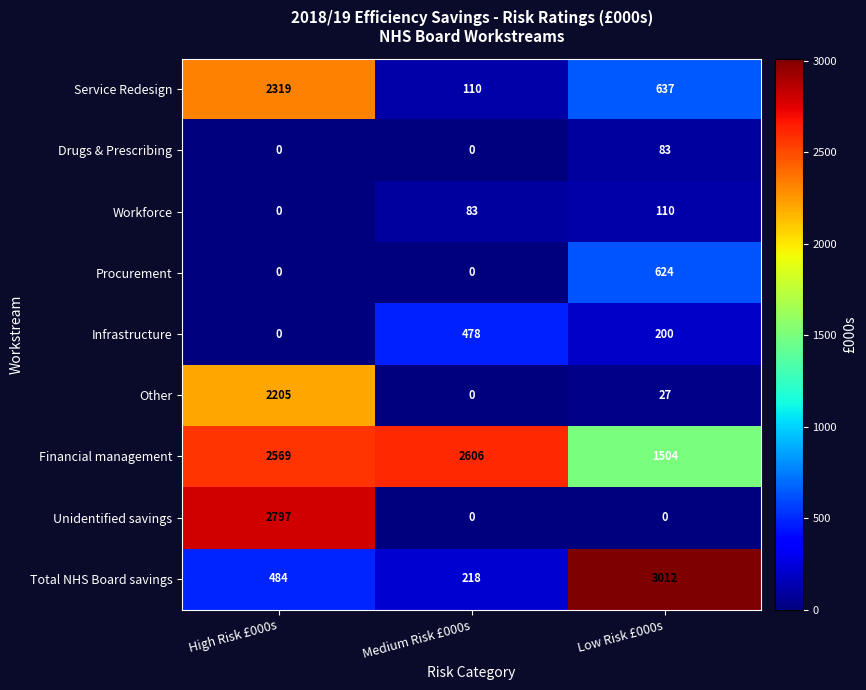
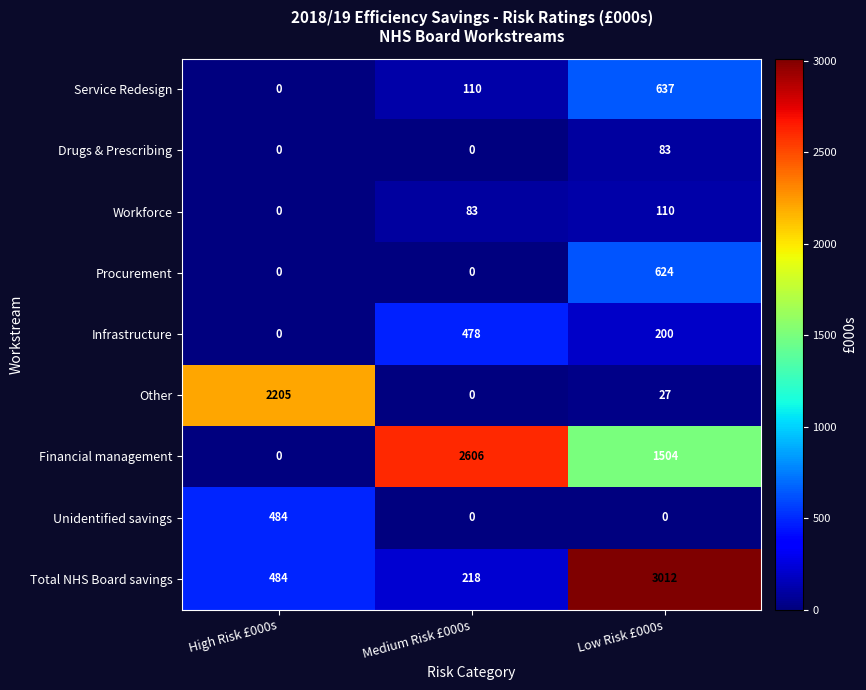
  {
    "Service Redesign": {
-     "High Risk £000s": 2319,
+     "High Risk £000s": 0,
      "Medium Risk £000s": 110,
      "Low Risk £000s": 637
    },
    "Drugs & Prescribing": {
      "High Risk £000s": 0,
      "Medium Risk £000s": 0,
      "Low Risk £000s": 83
    },
    "Workforce": {
      "High Risk £000s": 0,
      "Medium Risk £000s": 83,
      "Low Risk £000s": 110
    },
    "Procurement": {
      "High Risk £000s": 0,
      "Medium Risk £000s": 0,
      "Low Risk £000s": 624
    },
    "Infrastructure": {
      "High Risk £000s": 0,
      "Medium Risk £000s": 478,
      "Low Risk £000s": 200
    },
    "Other": {
      "High Risk £000s": 2205,
      "Medium Risk £000s": 0,
      "Low Risk £000s": 27
    },
    "Financial management": {
-     "High Risk £000s": 2569,
+     "High Risk £000s": 0,
      "Medium Risk £000s": 2606,
      "Low Risk £000s": 1504
    },
    "Unidentified savings": {
-     "High Risk £000s": 2797,
+     "High Risk £000s": 484,
      "Medium Risk £000s": 0,
      "Low Risk £000s": 0
    },
    "Total NHS Board savings": {
      "High Risk £000s": 484,
      "Medium Risk £000s": 218,
      "Low Risk £000s": 3012
    }
  }
